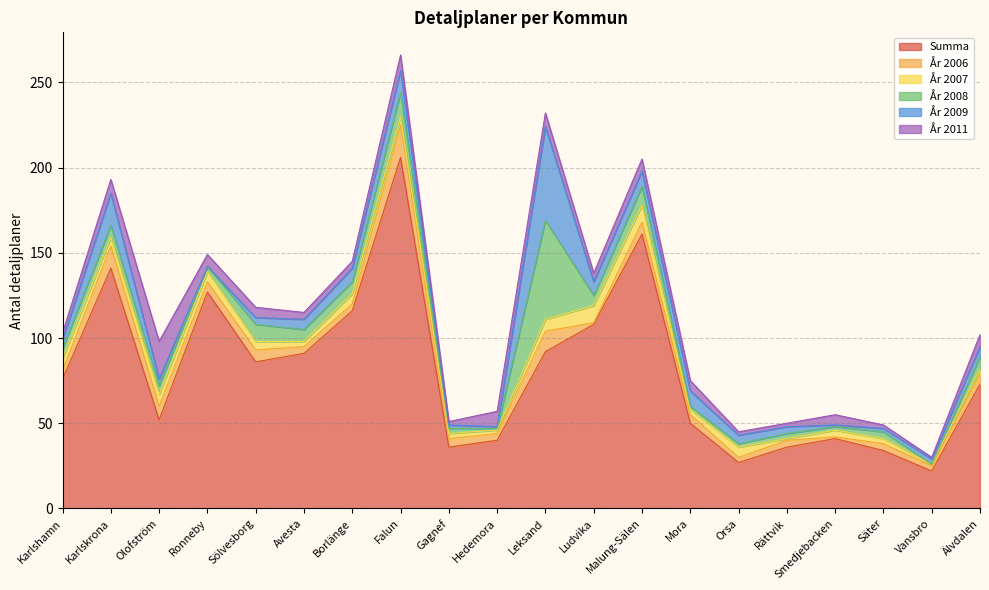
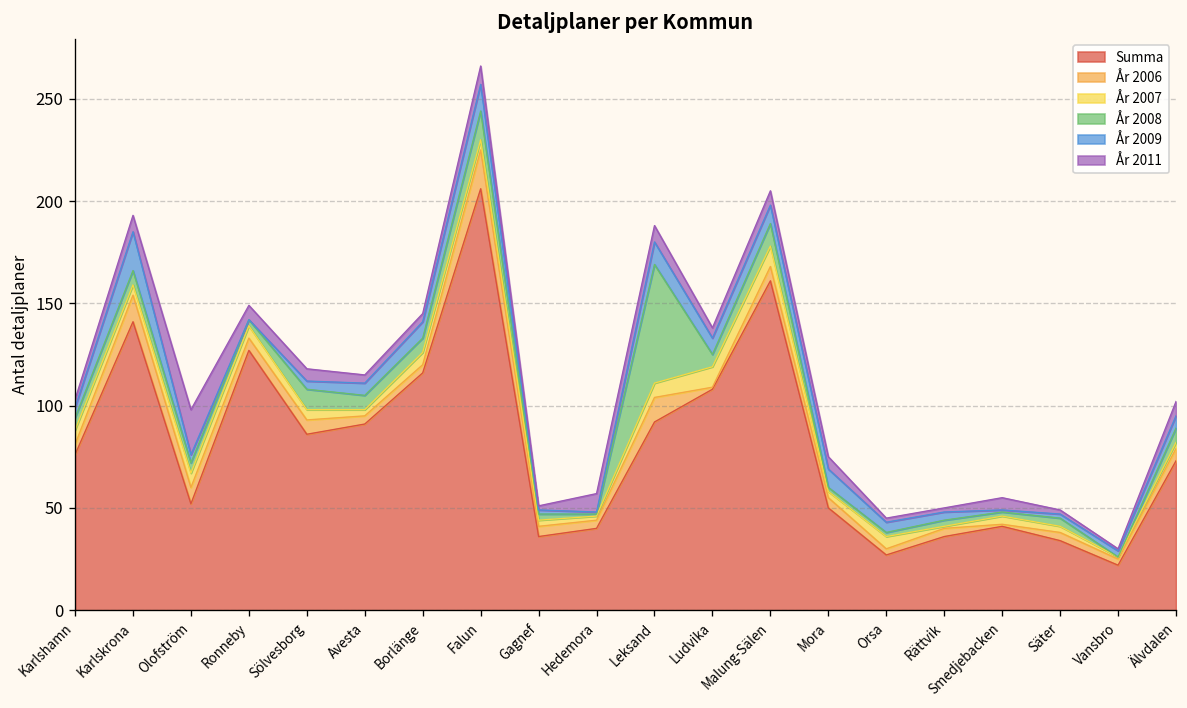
  {
    "Summa": {
      "Karlshamn": 76,
      "Karlskrona": 141,
      "Olofström": 52,
      "Ronneby": 127,
      "Sölvesborg": 86,
      "Avesta": 91,
      "Borlänge": 116,
      "Falun": 206,
      "Gagnef": 36,
      "Hedemora": 40,
      "Leksand": 92,
      "Malung-Sälen": 161,
      "Mora": 50,
      "Orsa": 27,
      "Rättvik": 36,
      "Säter": 34,
      "Vansbro": 22,
      "Älvdalen": 73
    },
    "År 2008": {
      "Karlshamn": 6,
      "Karlskrona": 7,
      "Olofström": 5,
      "Sölvesborg": 10,
      "Avesta": 7,
      "Borlänge": 7,
      "Falun": 14,
      "Gagnef": 3,
      "Leksand": 58,
      "Ludvika": 6,
      "Malung-Sälen": 11,
      "Mora": 2,
      "Orsa": 2,
      "Rättvik": 3,
      "Säter": 4,
      "Älvdalen": 7
    },
    "År 2009": {
      "Karlshamn": 5,
      "Karlskrona": 19,
      "Olofström": 4,
      "Sölvesborg": 4,
      "Avesta": 6,
      "Borlänge": 8,
      "Falun": 13,
      "Gagnef": 2,
-     "Leksand": 55,
+     "Leksand": 11,
      "Ludvika": 8,
      "Malung-Sälen": 9,
      "Mora": 9,
      "Orsa": 5,
      "Rättvik": 4,
      "Säter": 2,
      "Älvdalen": 6
    },
    "År 2011": {
      "Karlshamn": 4,
      "Karlskrona": 8,
      "Olofström": 22,
      "Ronneby": 7,
      "Sölvesborg": 6,
      "Avesta": 4,
      "Borlänge": 4,
      "Falun": 9,
      "Gagnef": 2,
      "Hedemora": 9,
      "Leksand": 8,
      "Ludvika": 5,
      "Malung-Sälen": 7,
      "Mora": 6,
      "Orsa": 2,
      "Rättvik": 2,
      "Smedjebacken": 6,
      "Säter": 2,
      "Älvdalen": 7
    }
  }
